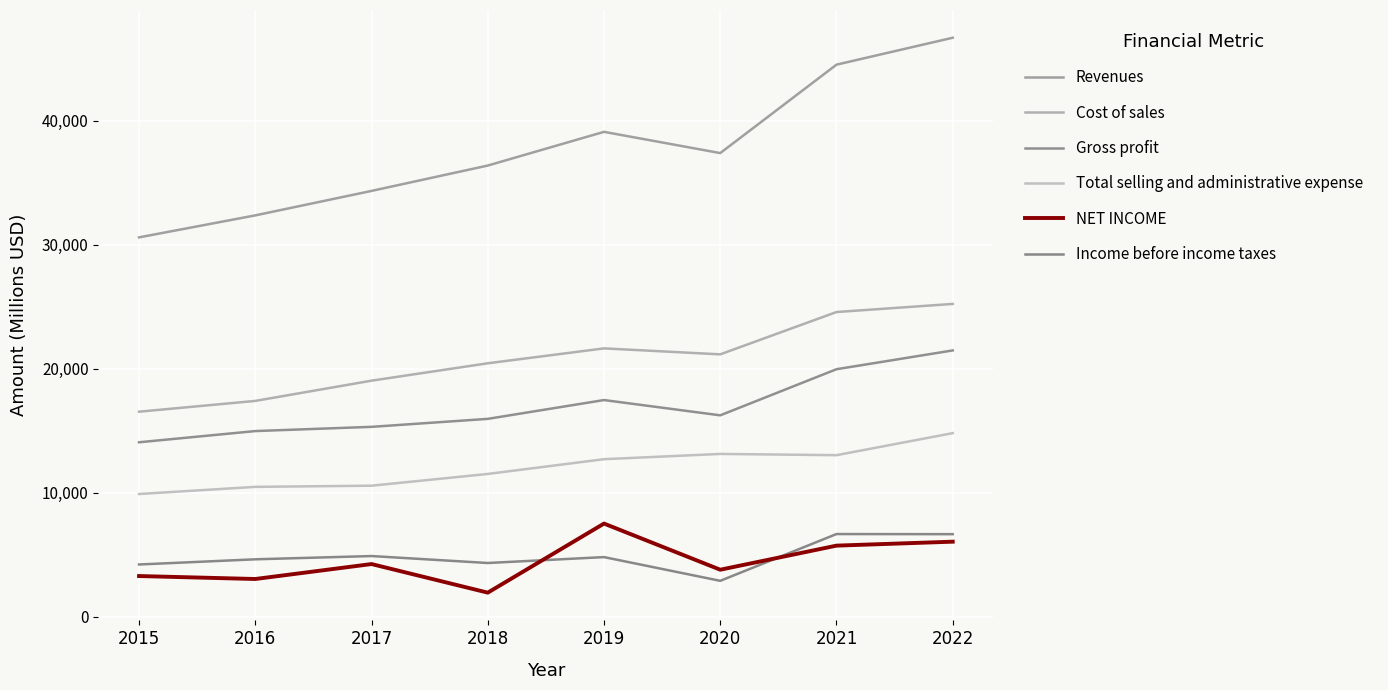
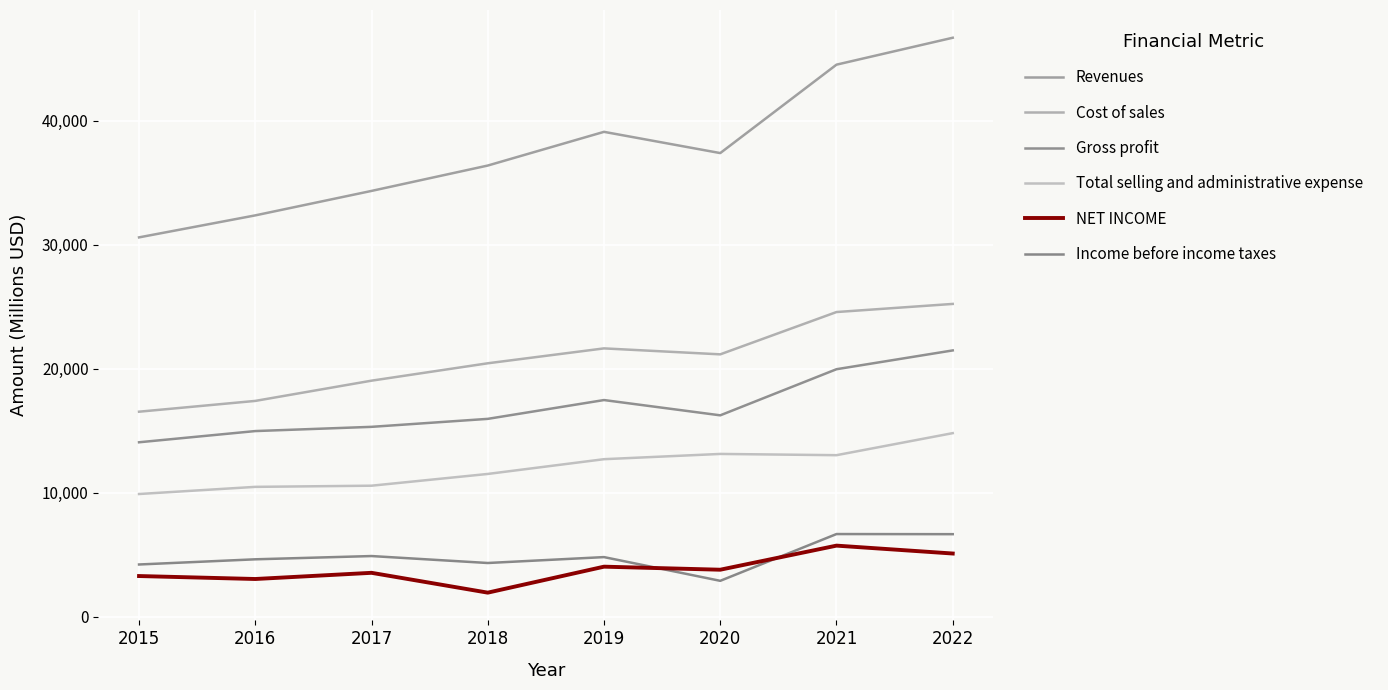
  {
    "NET INCOME": {
      "2015": "3,300",
      "2016": "3,000",
-     "2017": "4,200",
+     "2017": "3,500",
      "2018": "1,900",
-     "2019": "7,500",
+     "2019": "4,000",
      "2020": "3,800",
      "2021": "5,700",
-     "2022": "6,000"
+     "2022": "5,100"
    }
  }
